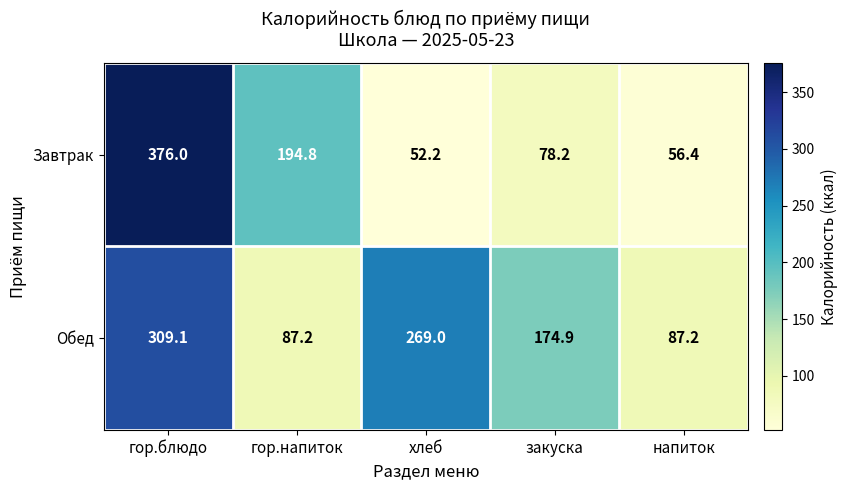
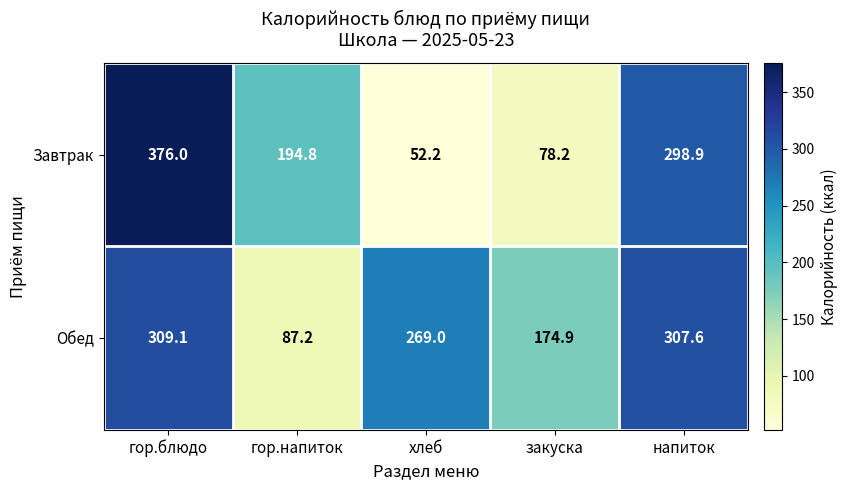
  {
    "Завтрак": {
      "гор.блюдо": 376.0,
      "гор.напиток": 194.8,
      "хлеб": 52.2,
      "закуска": 78.2,
-     "напиток": 56.4
+     "напиток": 298.9
    },
    "Обед": {
      "гор.блюдо": 309.1,
      "гор.напиток": 87.2,
      "хлеб": 269.0,
      "закуска": 174.9,
-     "напиток": 87.2
+     "напиток": 307.6
    }
  }
